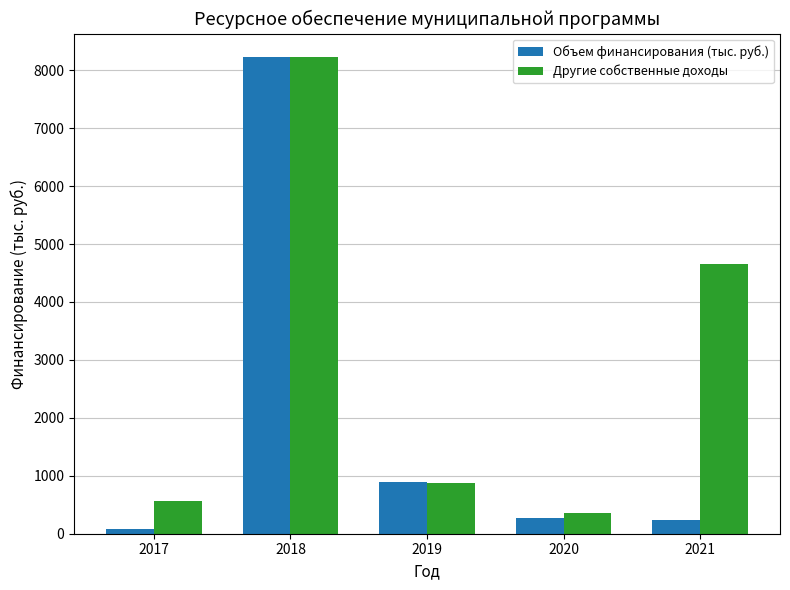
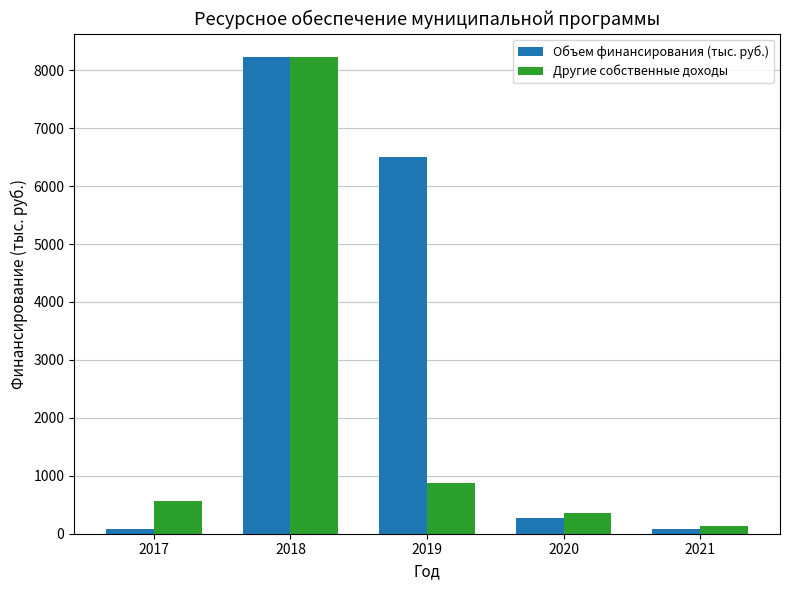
  {
    "Объем финансирования (тыс. руб.)": {
      "2017": 100,
      "2018": 8200,
-     "2019": 900,
+     "2019": 6500,
      "2020": 300,
-     "2021": 200
+     "2021": 100
    },
    "Другие собственные доходы": {
      "2017": 600,
      "2018": 8200,
      "2019": 900,
      "2020": 400,
-     "2021": 4700
+     "2021": 100
    }
  }
